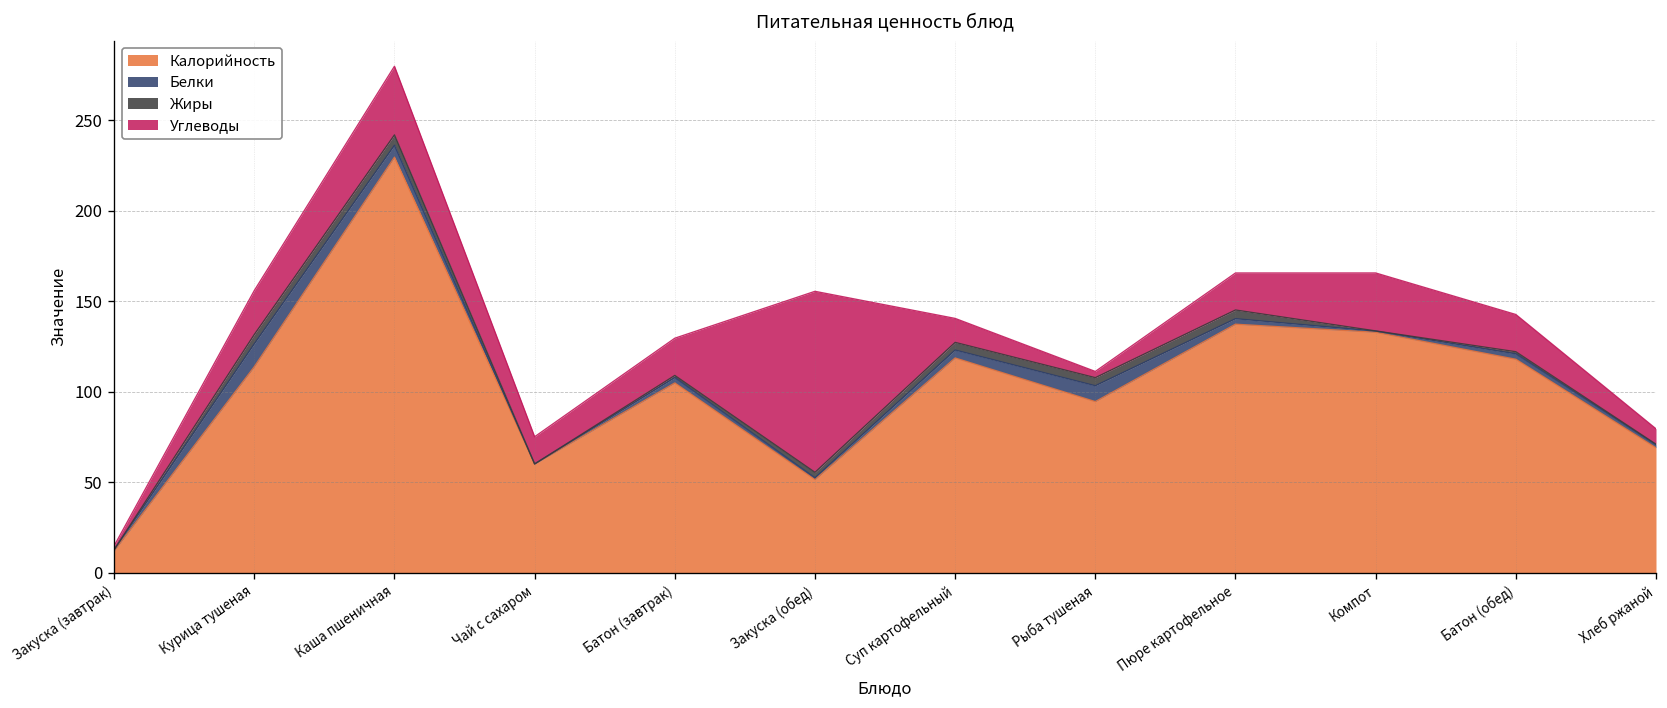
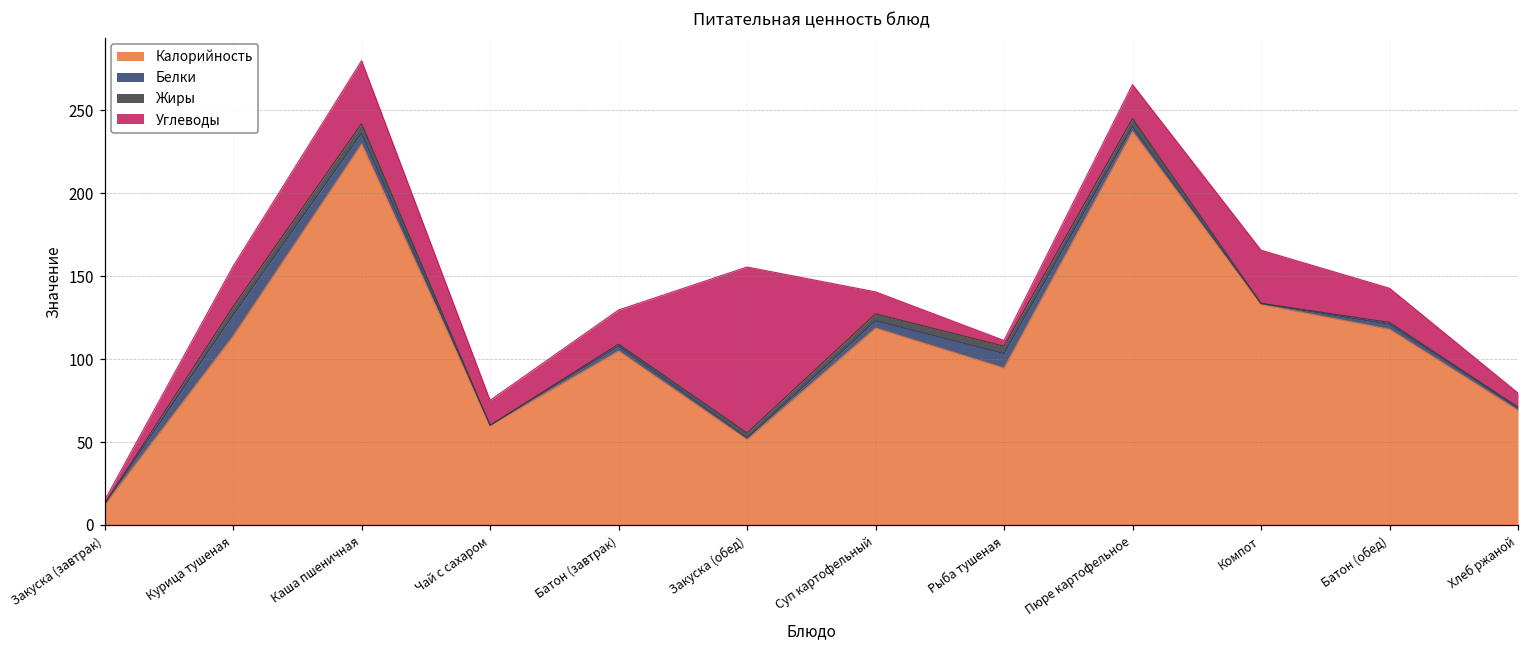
  {
    "Калорийность": {
      "Курица тушеная": 114,
      "Каша пшеничная": 230,
      "Батон (завтрак)": 105,
      "Суп картофельный": 119,
      "Рыба тушеная": 95,
-     "Пюре картофельное": 137,
+     "Пюре картофельное": 237,
      "Батон (обед)": 118
    },
    "Углеводы": {
      "Закуска (завтрак)": 2,
      "Курица тушеная": 24,
      "Каша пшеничная": 38,
      "Чай с сахаром": 15,
      "Батон (завтрак)": 21,
      "Закуска (обед)": 100,
      "Суп картофельный": 13,
      "Рыба тушеная": 3,
      "Пюре картофельное": 20,
      "Компот": 32,
      "Батон (обед)": 21,
      "Хлеб ржаной": 9
    }
  }
